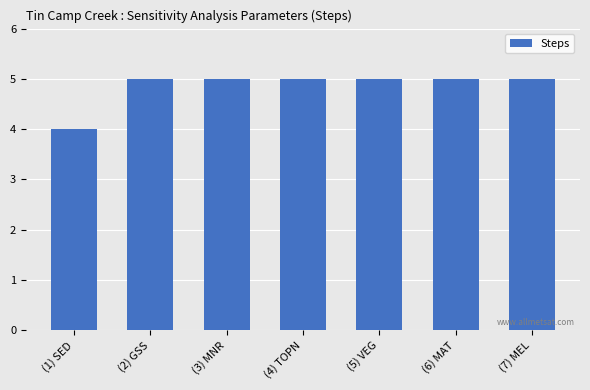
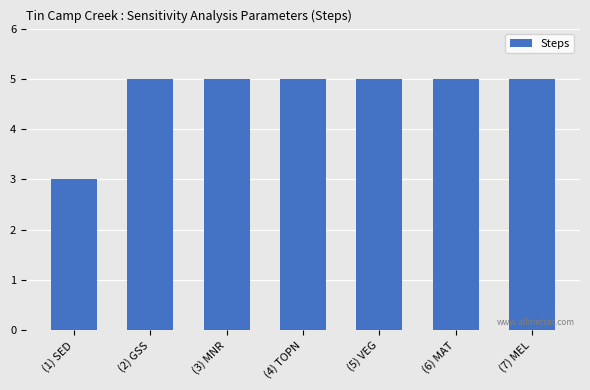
  {
-   "(1) SED": 4,
+   "(1) SED": 3,
    "(2) GSS": 5,
    "(3) MNR": 5,
    "(4) TOPN": 5,
    "(5) VEG": 5,
    "(6) MAT": 5,
    "(7) MEL": 5
  }
